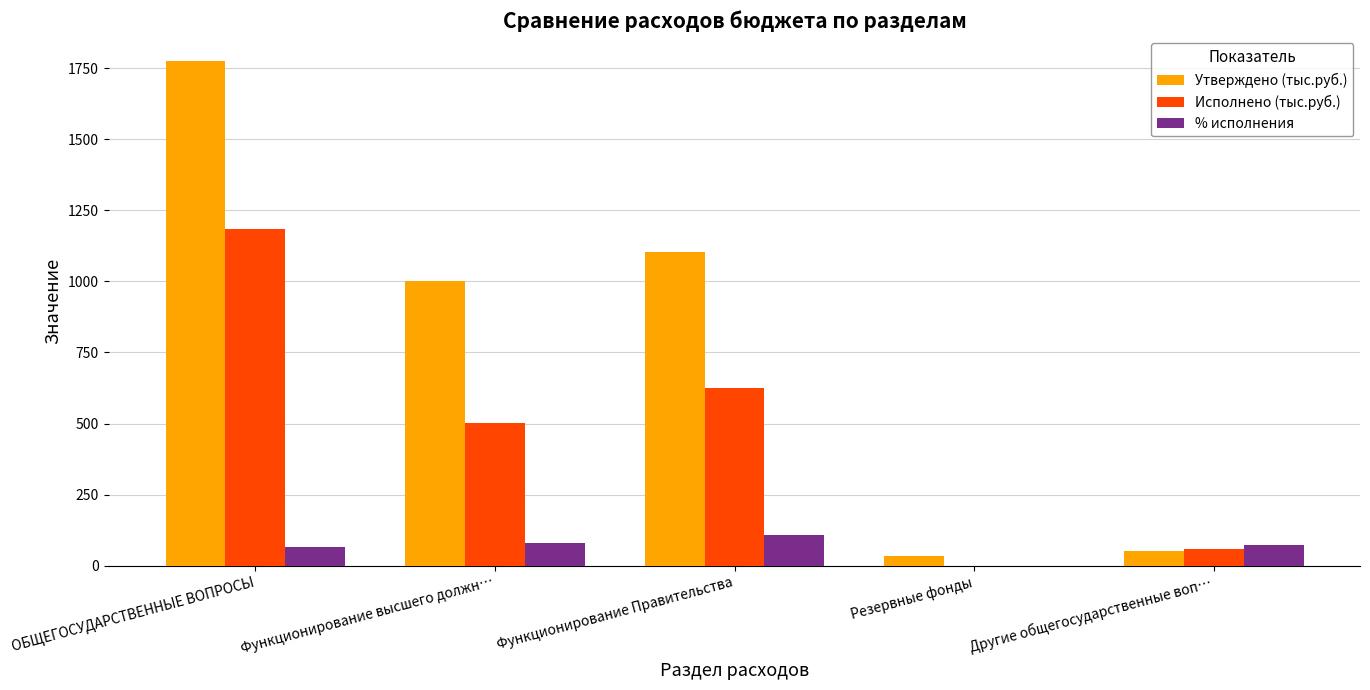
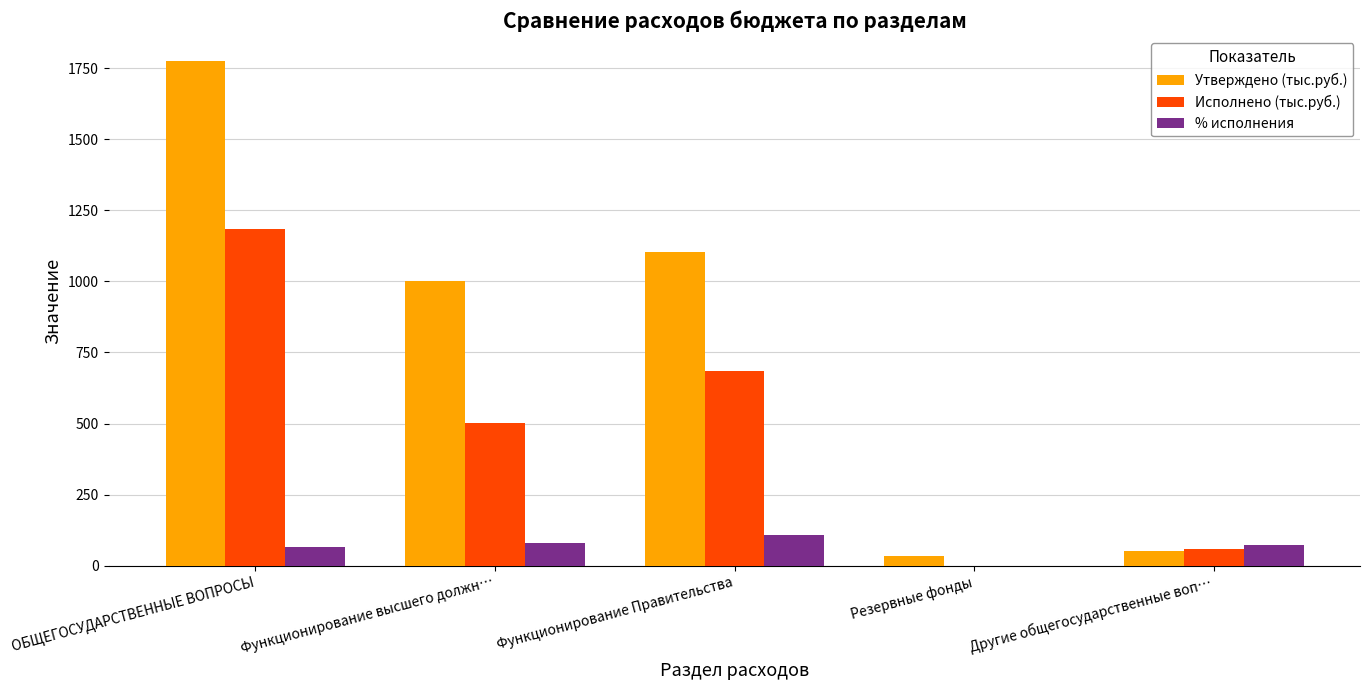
  {
    "Утверждено (тыс.руб.)": {
      "ОБЩЕГОСУДАРСТВЕННЫЕ ВОПРОСЫ": 1770,
      "Функционирование высшего должн…": 1000,
      "Функционирование Правительства": 1100,
      "Резервные фонды": 30,
      "Другие общегосударственные воп…": 50
    },
    "Исполнено (тыс.руб.)": {
      "ОБЩЕГОСУДАРСТВЕННЫЕ ВОПРОСЫ": 1180,
      "Функционирование высшего должн…": 500,
-     "Функционирование Правительства": 620,
+     "Функционирование Правительства": 690,
      "Резервные фонды": 0,
      "Другие общегосударственные воп…": 60
    },
    "% исполнения": {
      "ОБЩЕГОСУДАРСТВЕННЫЕ ВОПРОСЫ": 70,
      "Функционирование высшего должн…": 80,
      "Функционирование Правительства": 110,
      "Резервные фонды": 0,
      "Другие общегосударственные воп…": 70
    }
  }
